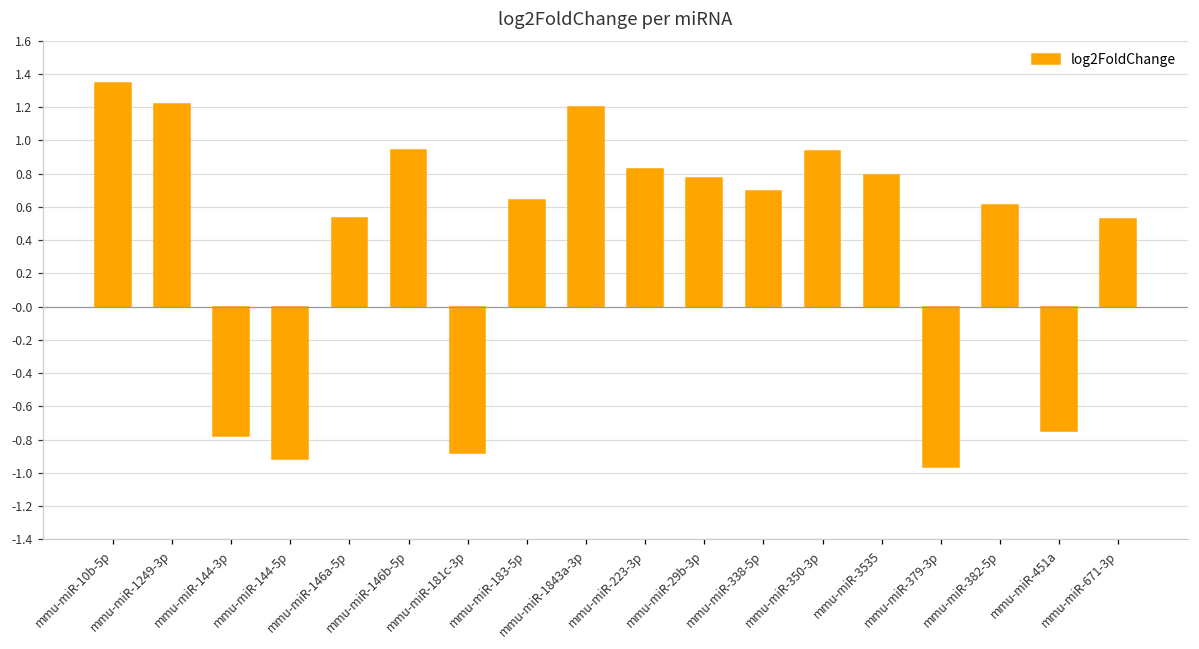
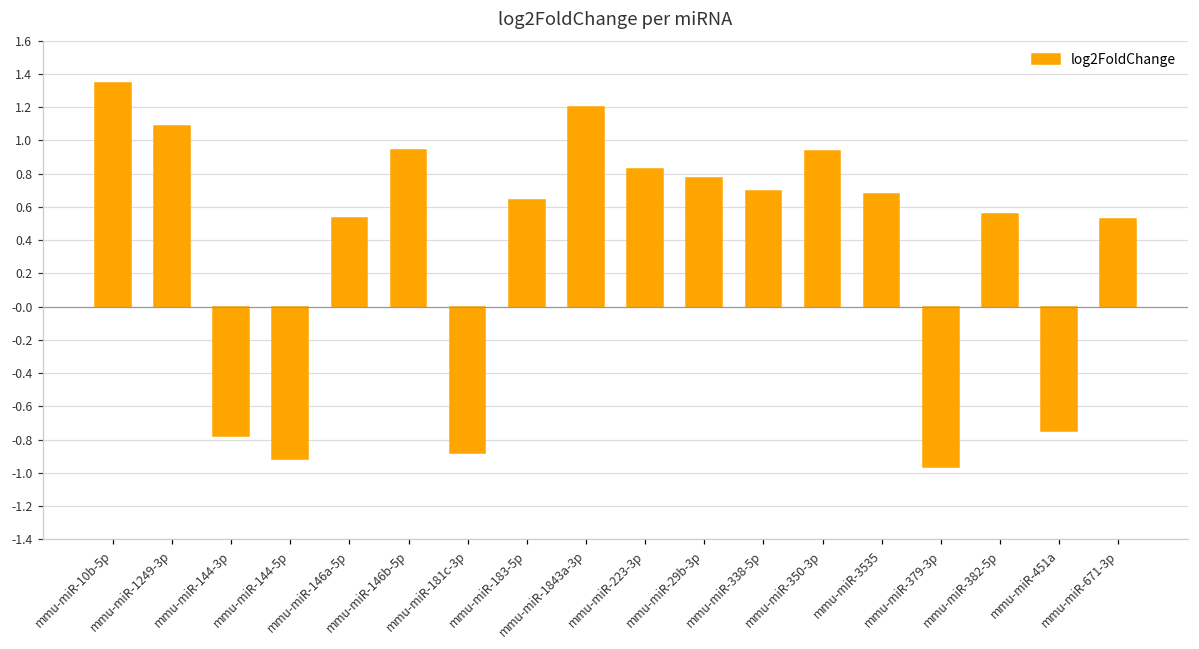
  {
    "mmu-miR-10b-5p": 1.35,
-   "mmu-miR-1249-3p": 1.22,
+   "mmu-miR-1249-3p": 1.08,
    "mmu-miR-144-3p": -0.78,
    "mmu-miR-144-5p": -0.92,
    "mmu-miR-146a-5p": 0.54,
    "mmu-miR-146b-5p": 0.94,
    "mmu-miR-181c-3p": -0.88,
    "mmu-miR-183-5p": 0.64,
    "mmu-miR-1843a-3p": 1.20,
    "mmu-miR-223-3p": 0.83,
    "mmu-miR-29b-3p": 0.77,
    "mmu-miR-338-5p": 0.70,
    "mmu-miR-350-3p": 0.94,
-   "mmu-miR-3535": 0.79,
+   "mmu-miR-3535": 0.68,
    "mmu-miR-379-3p": -0.97,
-   "mmu-miR-382-5p": 0.61,
+   "mmu-miR-382-5p": 0.55,
    "mmu-miR-451a": -0.75,
    "mmu-miR-671-3p": 0.53
  }
